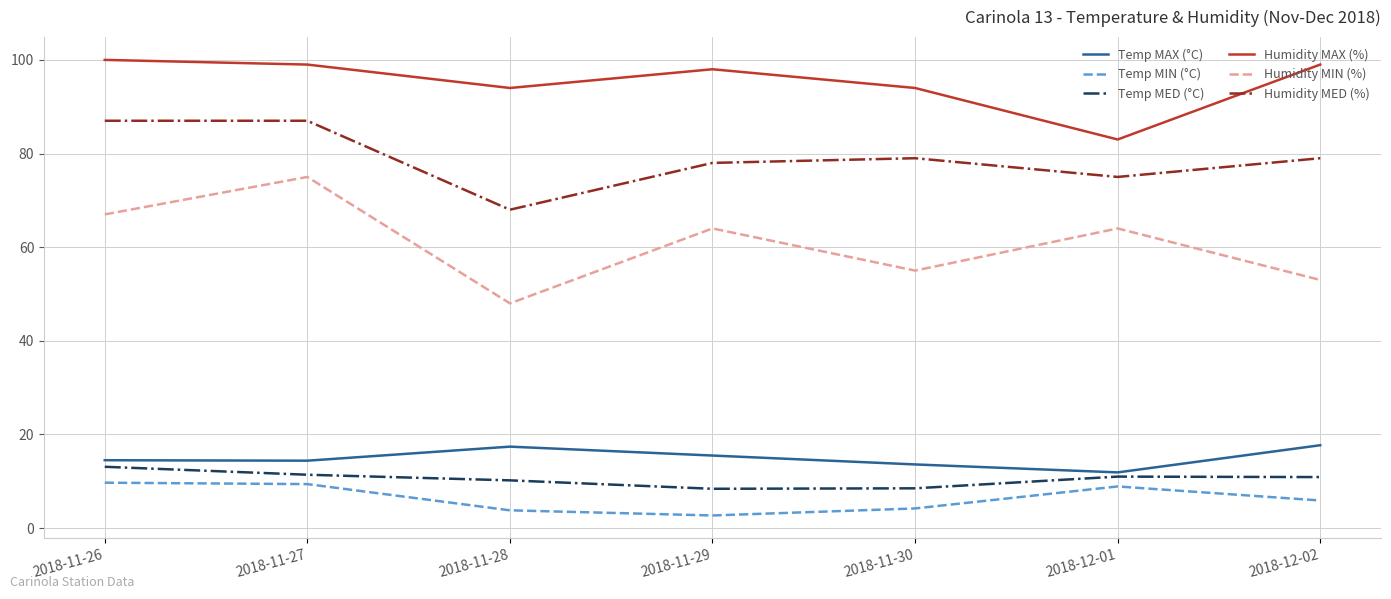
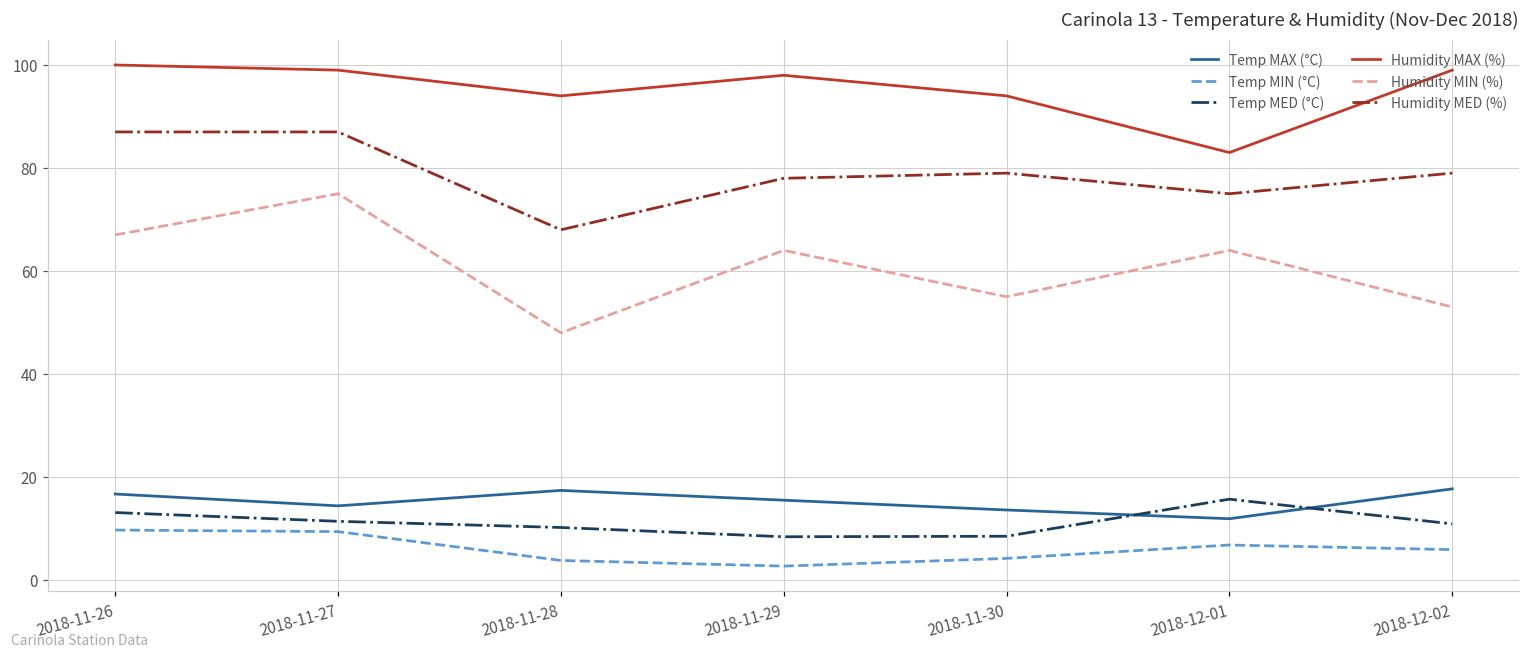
  {
    "Temp MAX (°C)": {
-     "2018-11-26": 15,
+     "2018-11-26": 17,
      "2018-11-27": 14,
      "2018-11-28": 17,
      "2018-11-29": 16,
      "2018-11-30": 14,
      "2018-12-01": 12,
      "2018-12-02": 18
    },
    "Temp MIN (°C)": {
      "2018-11-26": 10,
      "2018-11-27": 9,
      "2018-11-28": 4,
      "2018-11-29": 3,
      "2018-11-30": 4,
-     "2018-12-01": 9,
+     "2018-12-01": 7,
      "2018-12-02": 6
    },
    "Temp MED (°C)": {
      "2018-11-26": 13,
      "2018-11-27": 11,
      "2018-11-28": 10,
      "2018-11-29": 8,
      "2018-11-30": 9,
-     "2018-12-01": 11,
+     "2018-12-01": 16,
      "2018-12-02": 11
    },
    "Humidity MIN (%)": {
      "2018-11-26": 67,
      "2018-11-27": 75,
      "2018-11-28": 48,
      "2018-11-29": 64,
      "2018-11-30": 55,
      "2018-12-01": 64,
      "2018-12-02": 53
    }
  }
